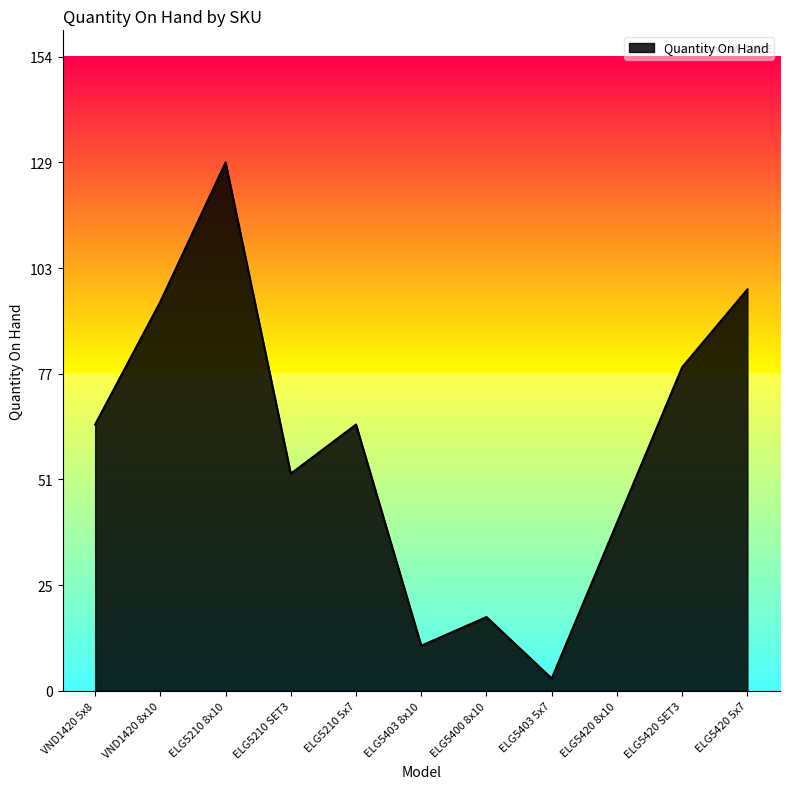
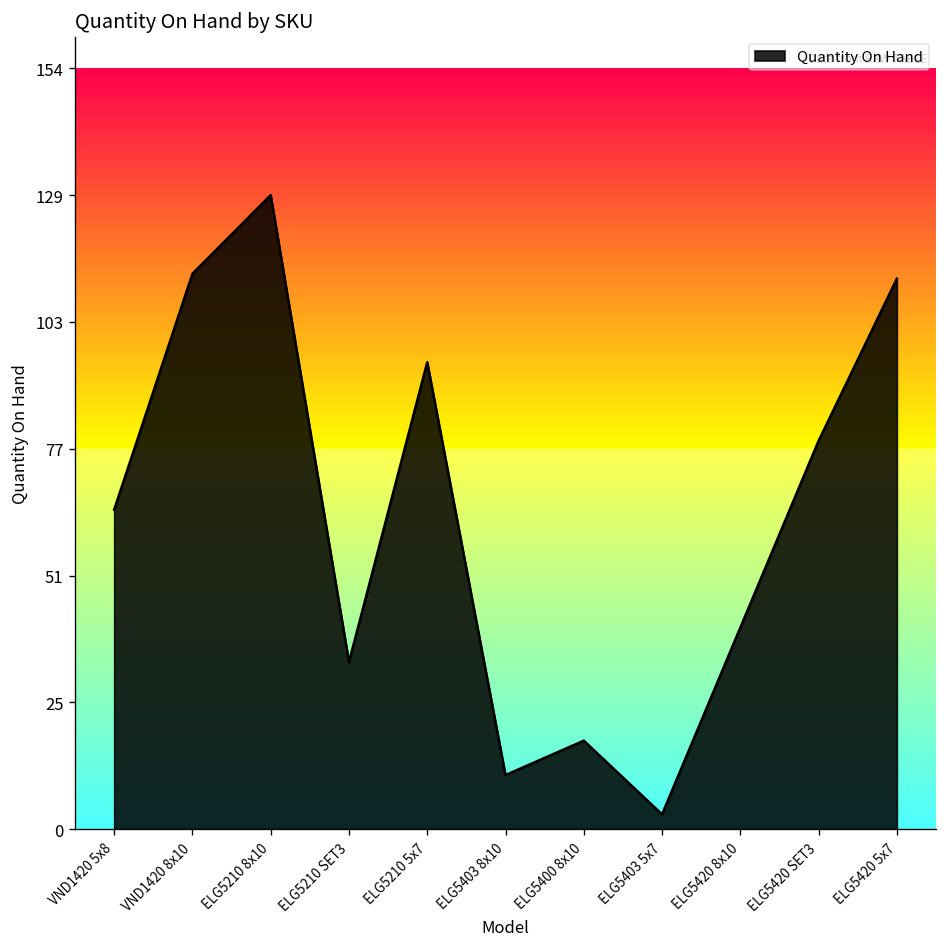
  {
    "VND1420 5x8": 65,
-   "VND1420 8x10": 95,
+   "VND1420 8x10": 113,
    "ELG5210 8x10": 129,
-   "ELG5210 SET3": 53,
-   "ELG5210 5x7": 65,
+   "ELG5210 SET3": 34,
+   "ELG5210 5x7": 95,
    "ELG5403 8x10": 11,
    "ELG5400 8x10": 18,
    "ELG5403 5x7": 3,
    "ELG5420 8x10": 41,
    "ELG5420 SET3": 79,
-   "ELG5420 5x7": 98
+   "ELG5420 5x7": 112
  }
